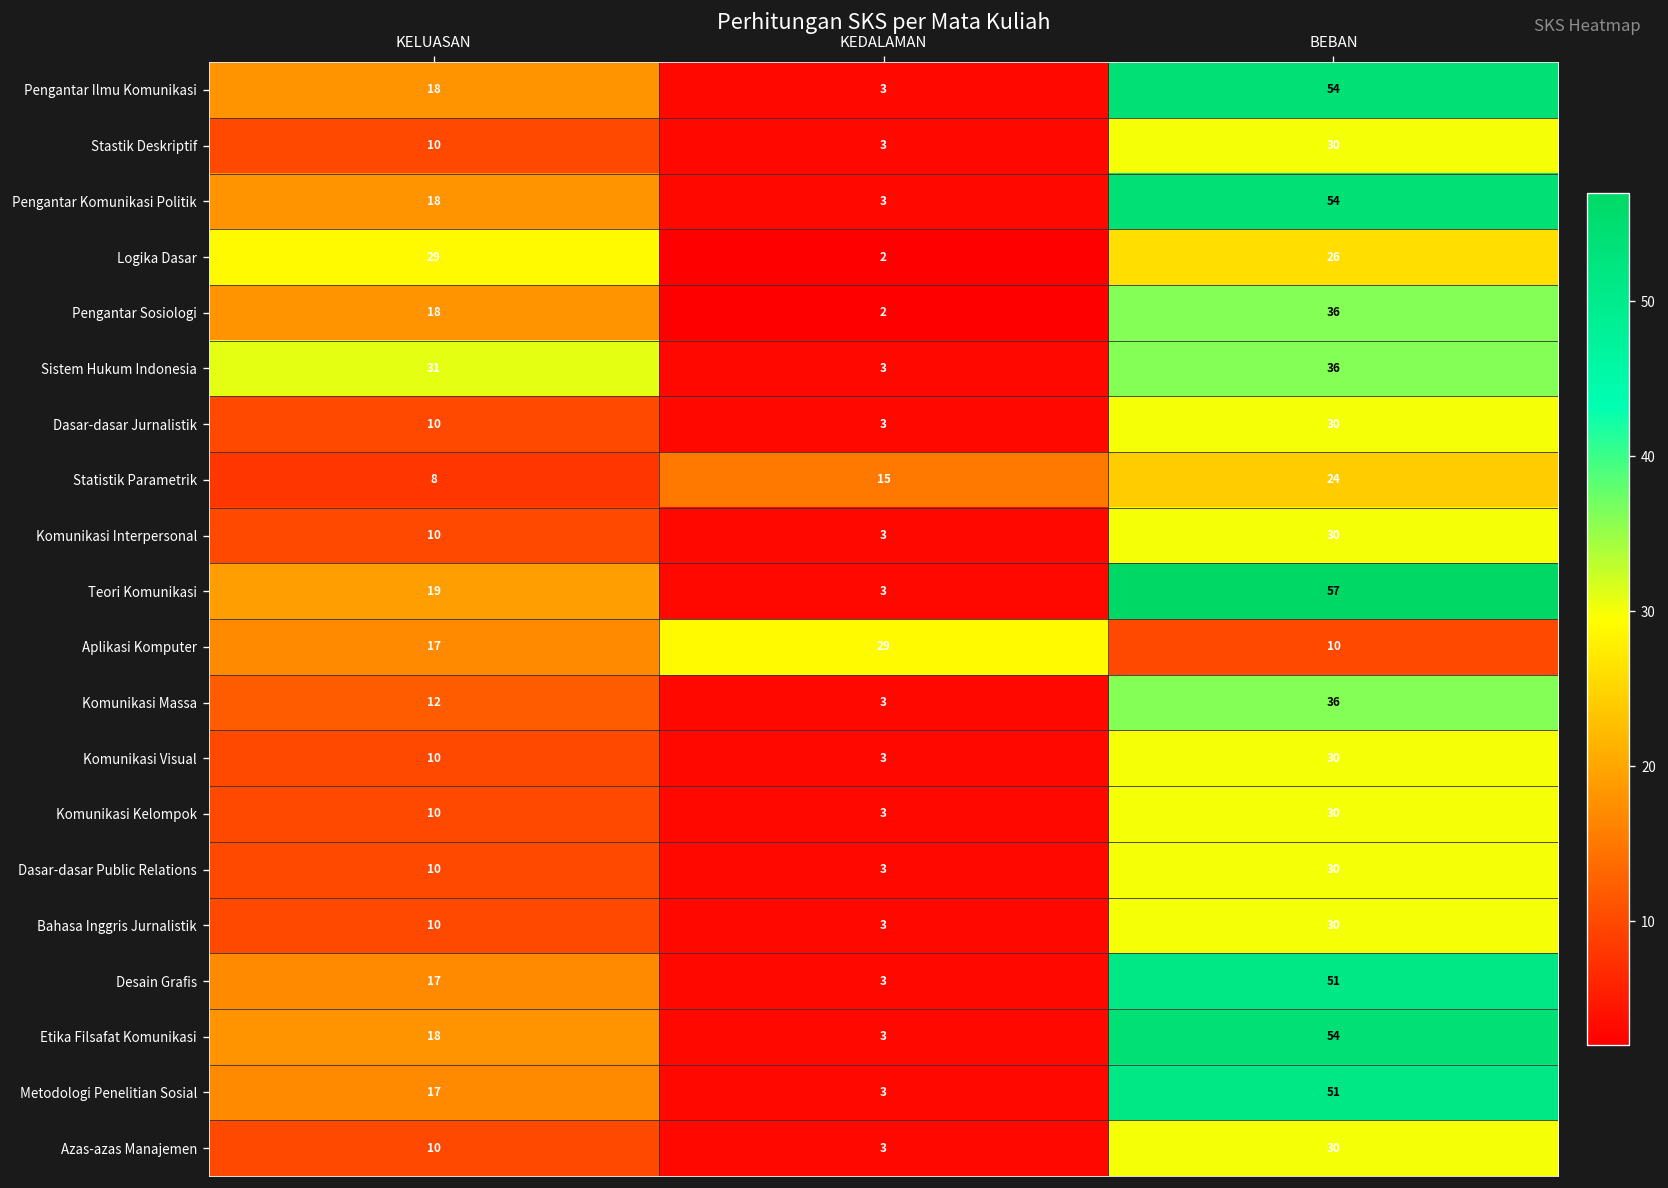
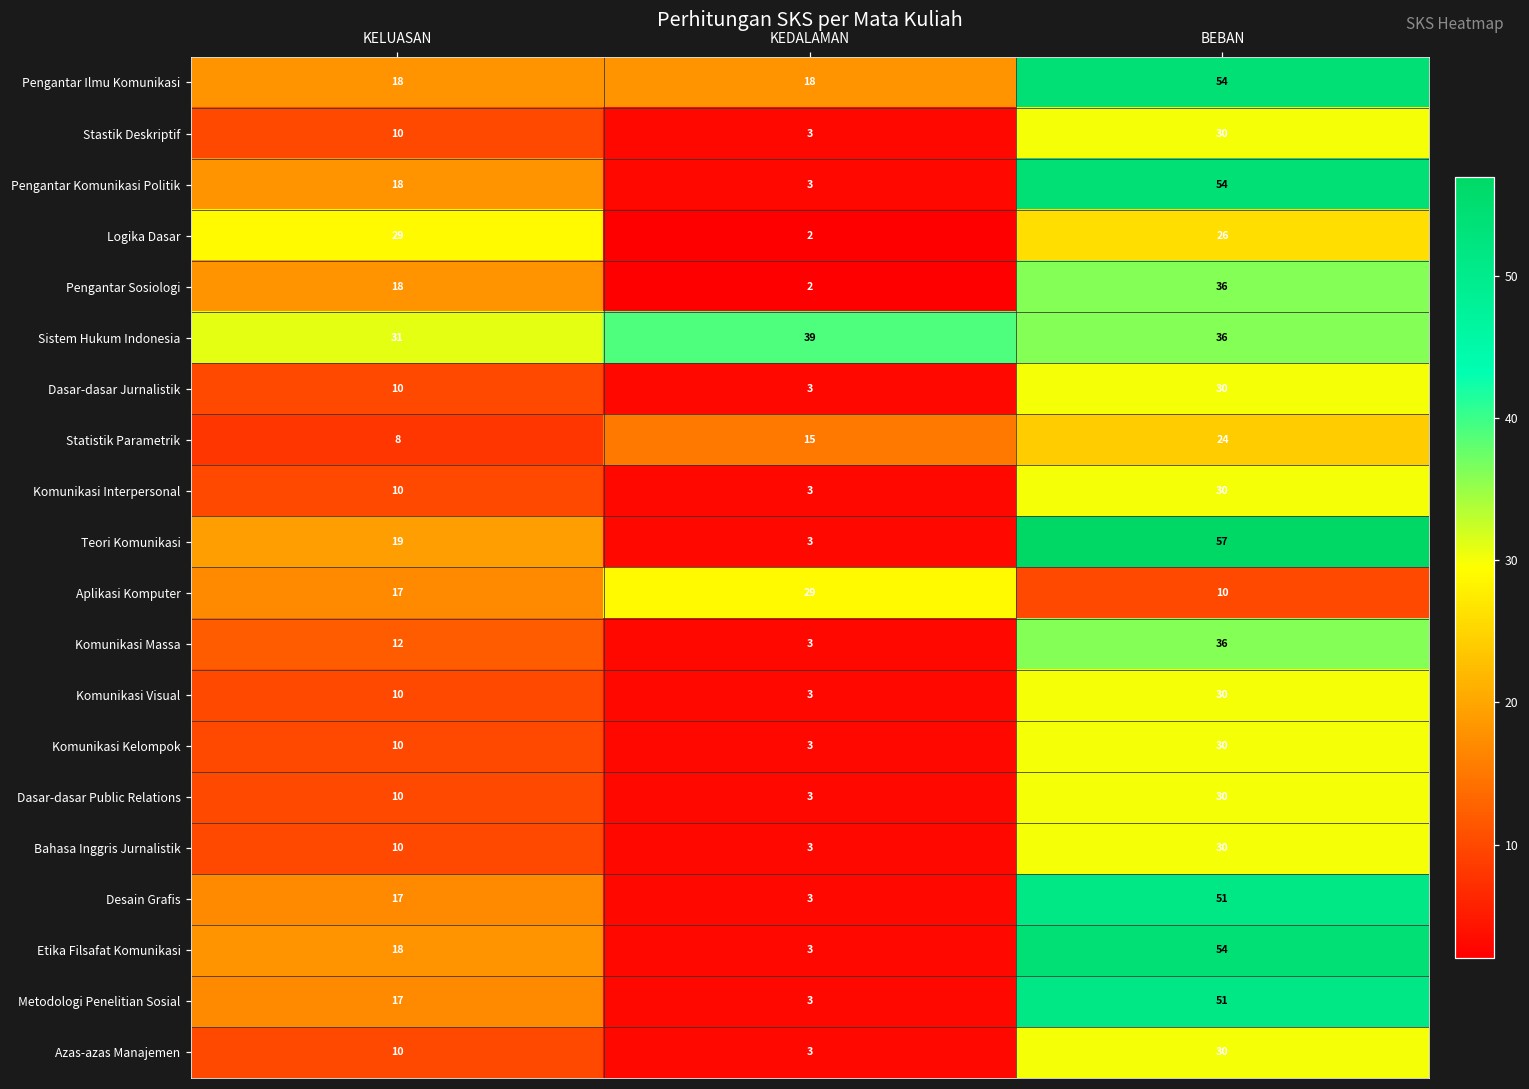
  {
    "Pengantar Ilmu Komunikasi": {
      "KELUASAN": 18,
-     "KEDALAMAN": 3,
+     "KEDALAMAN": 18,
      "BEBAN": 54
    },
    "Stastik Deskriptif": {
      "KELUASAN": 10,
      "KEDALAMAN": 3,
      "BEBAN": 30
    },
    "Pengantar Komunikasi Politik": {
      "KELUASAN": 18,
      "KEDALAMAN": 3,
      "BEBAN": 54
    },
    "Logika Dasar": {
      "KELUASAN": 29,
      "KEDALAMAN": 2,
      "BEBAN": 26
    },
    "Pengantar Sosiologi": {
      "KELUASAN": 18,
      "KEDALAMAN": 2,
      "BEBAN": 36
    },
    "Sistem Hukum Indonesia": {
      "KELUASAN": 31,
-     "KEDALAMAN": 3,
+     "KEDALAMAN": 39,
      "BEBAN": 36
    },
    "Dasar-dasar Jurnalistik": {
      "KELUASAN": 10,
      "KEDALAMAN": 3,
      "BEBAN": 30
    },
    "Statistik Parametrik": {
      "KELUASAN": 8,
      "KEDALAMAN": 15,
      "BEBAN": 24
    },
    "Komunikasi Interpersonal": {
      "KELUASAN": 10,
      "KEDALAMAN": 3,
      "BEBAN": 30
    },
    "Teori Komunikasi": {
      "KELUASAN": 19,
      "KEDALAMAN": 3,
      "BEBAN": 57
    },
    "Aplikasi Komputer": {
      "KELUASAN": 17,
      "KEDALAMAN": 29,
      "BEBAN": 10
    },
    "Komunikasi Massa": {
      "KELUASAN": 12,
      "KEDALAMAN": 3,
      "BEBAN": 36
    },
    "Komunikasi Visual": {
      "KELUASAN": 10,
      "KEDALAMAN": 3,
      "BEBAN": 30
    },
    "Komunikasi Kelompok": {
      "KELUASAN": 10,
      "KEDALAMAN": 3,
      "BEBAN": 30
    },
    "Dasar-dasar Public Relations": {
      "KELUASAN": 10,
      "KEDALAMAN": 3,
      "BEBAN": 30
    },
    "Bahasa Inggris Jurnalistik": {
      "KELUASAN": 10,
      "KEDALAMAN": 3,
      "BEBAN": 30
    },
    "Desain Grafis": {
      "KELUASAN": 17,
      "KEDALAMAN": 3,
      "BEBAN": 51
    },
    "Etika Filsafat Komunikasi": {
      "KELUASAN": 18,
      "KEDALAMAN": 3,
      "BEBAN": 54
    },
    "Metodologi Penelitian Sosial": {
      "KELUASAN": 17,
      "KEDALAMAN": 3,
      "BEBAN": 51
    },
    "Azas-azas Manajemen": {
      "KELUASAN": 10,
      "KEDALAMAN": 3,
      "BEBAN": 30
    }
  }
